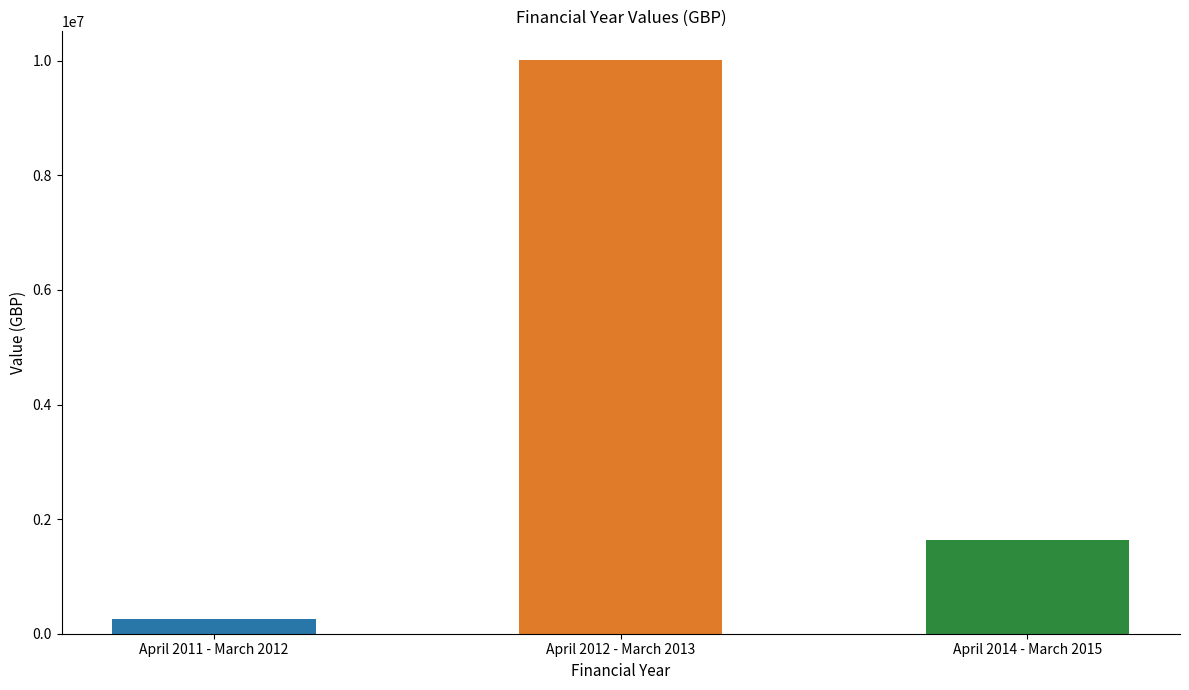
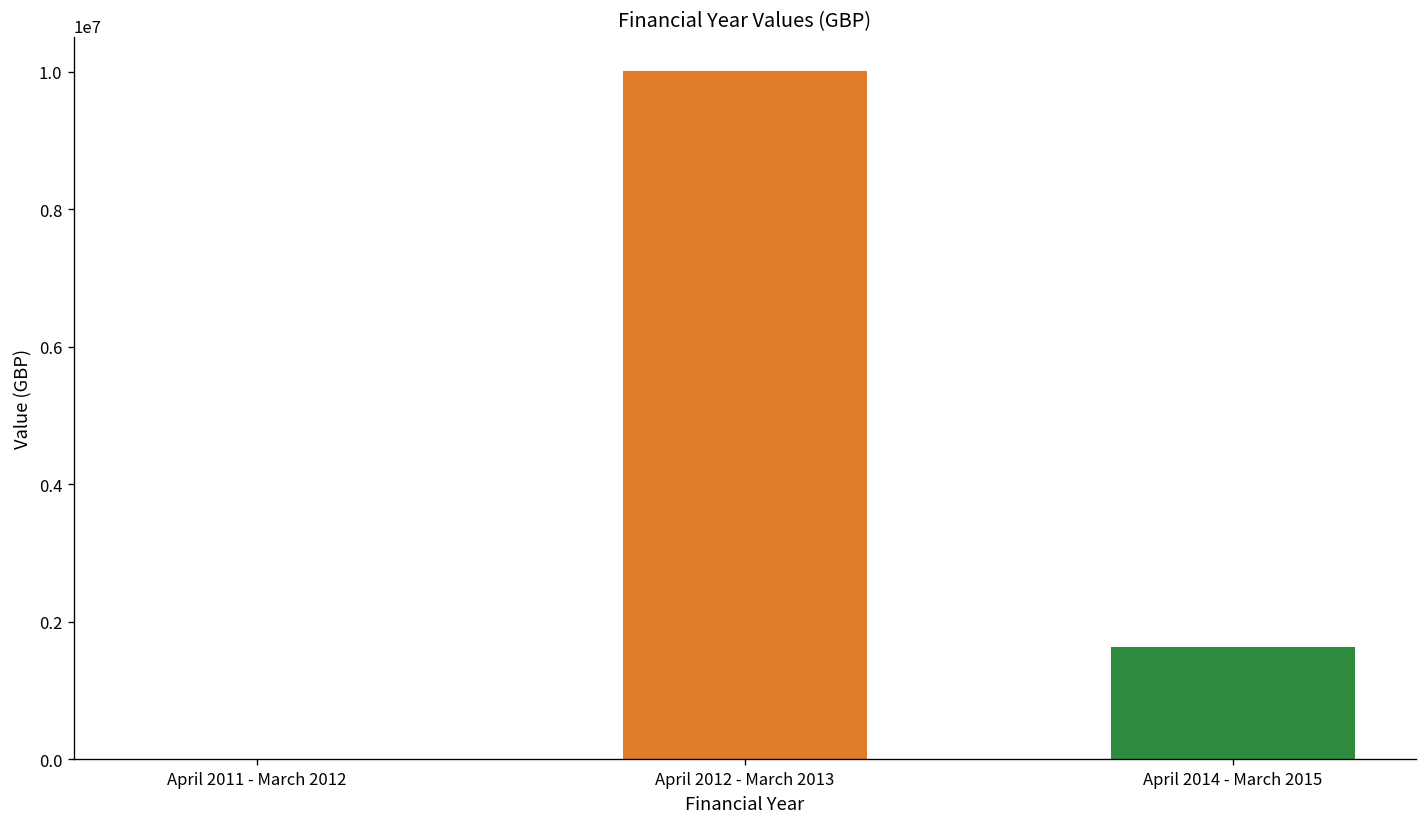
  {
-   "April 2011 - March 2012": 200000,
+   "April 2011 - March 2012": 0,
    "April 2012 - March 2013": 10000000,
    "April 2014 - March 2015": 1600000
  }
